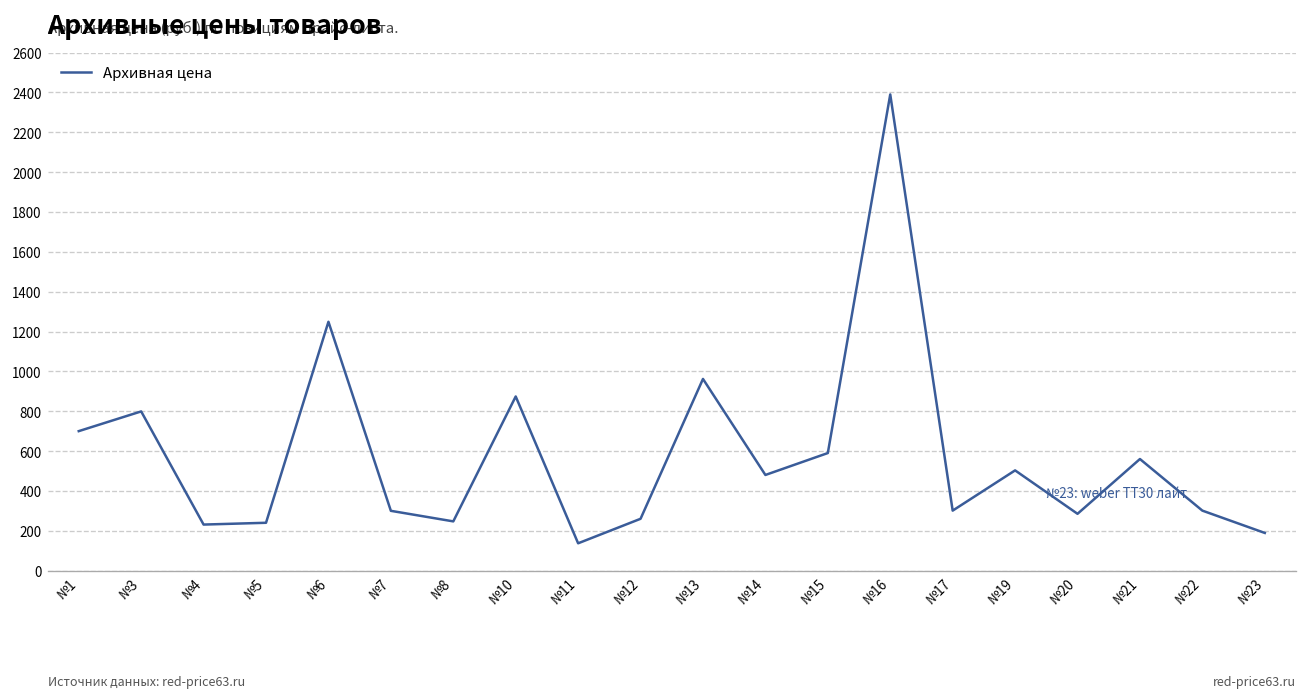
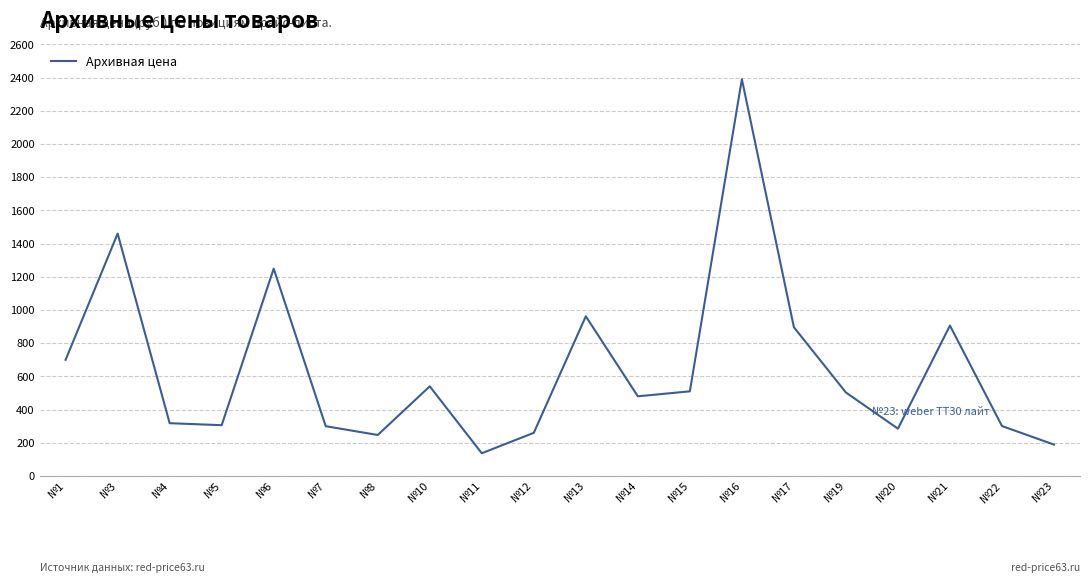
  {
    "№1": 700,
-   "№3": 800,
-   "№4": 230,
-   "№5": 240,
+   "№3": 1460,
+   "№4": 320,
+   "№5": 310,
    "№6": 1250,
    "№7": 300,
    "№8": 250,
-   "№10": 870,
+   "№10": 540,
    "№11": 140,
    "№12": 260,
    "№13": 960,
    "№14": 480,
-   "№15": 590,
+   "№15": 510,
    "№16": 2390,
-   "№17": 300,
+   "№17": 900,
    "№19": 500,
-   "№21": 560,
+   "№21": 910,
    "№22": 300,
    "№23": 190
  }
